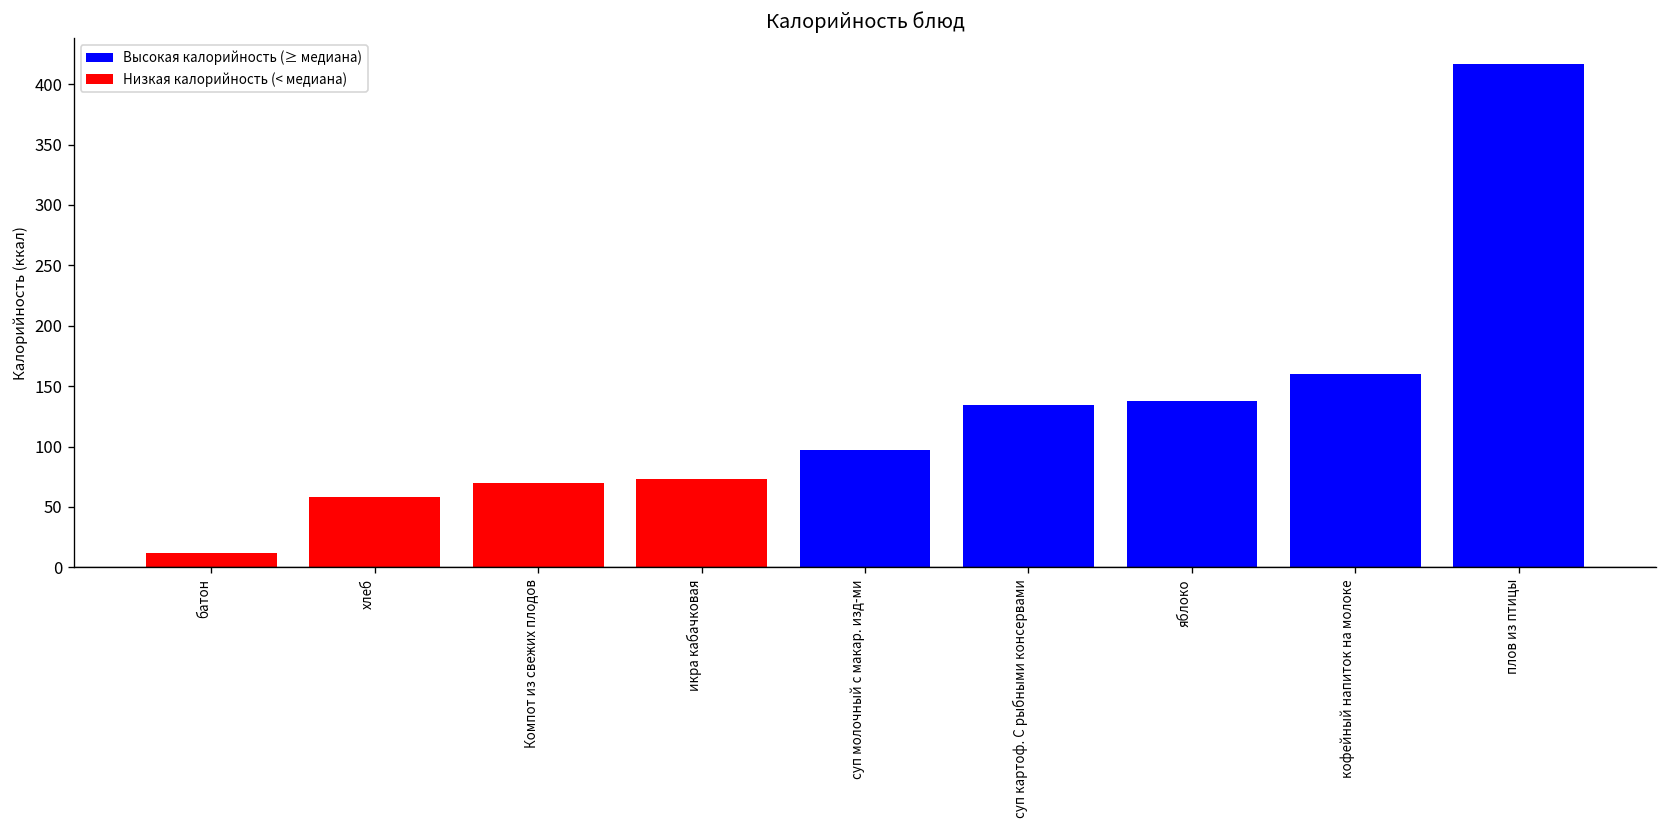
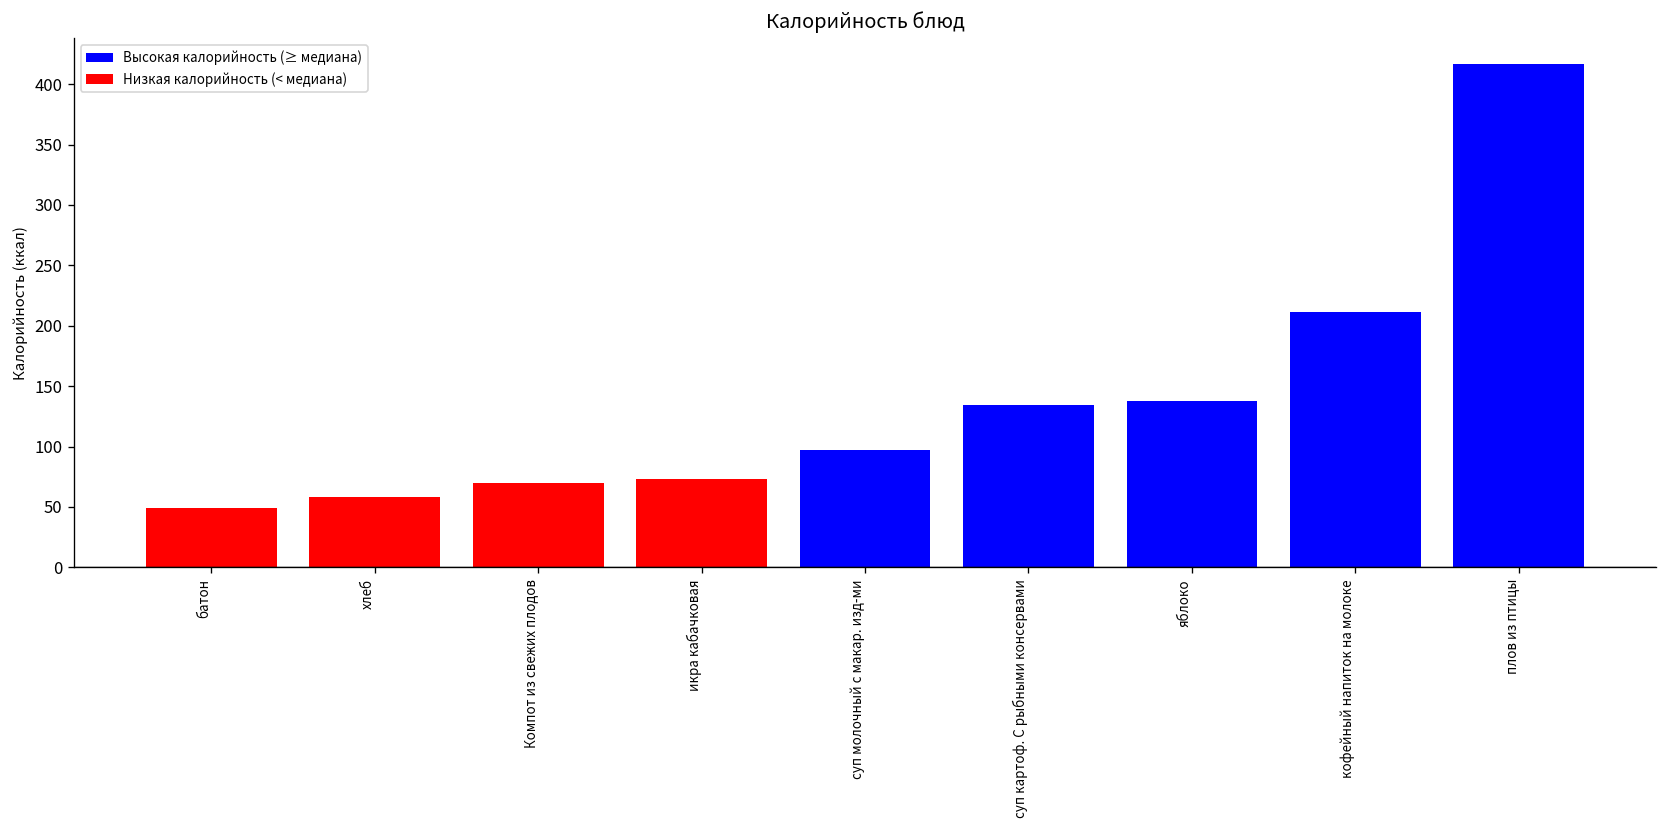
  {
-   "батон": 12,
+   "батон": 49,
    "хлеб": 58,
    "Компот из свежих плодов": 70,
    "икра кабачковая": 73,
    "суп молочный с макар. изд-ми": 97,
    "суп картоф. С рыбными консервами": 134,
    "яблоко": 138,
-   "кофейный напиток на молоке": 160,
+   "кофейный напиток на молоке": 211,
    "плов из птицы": 417
  }
